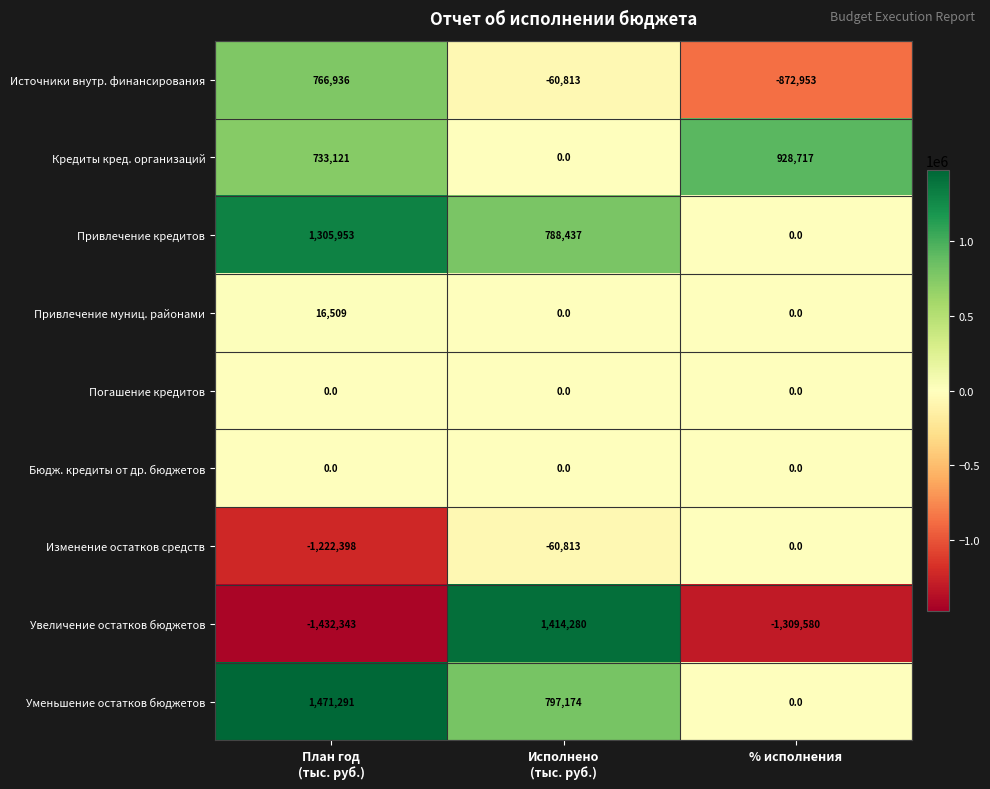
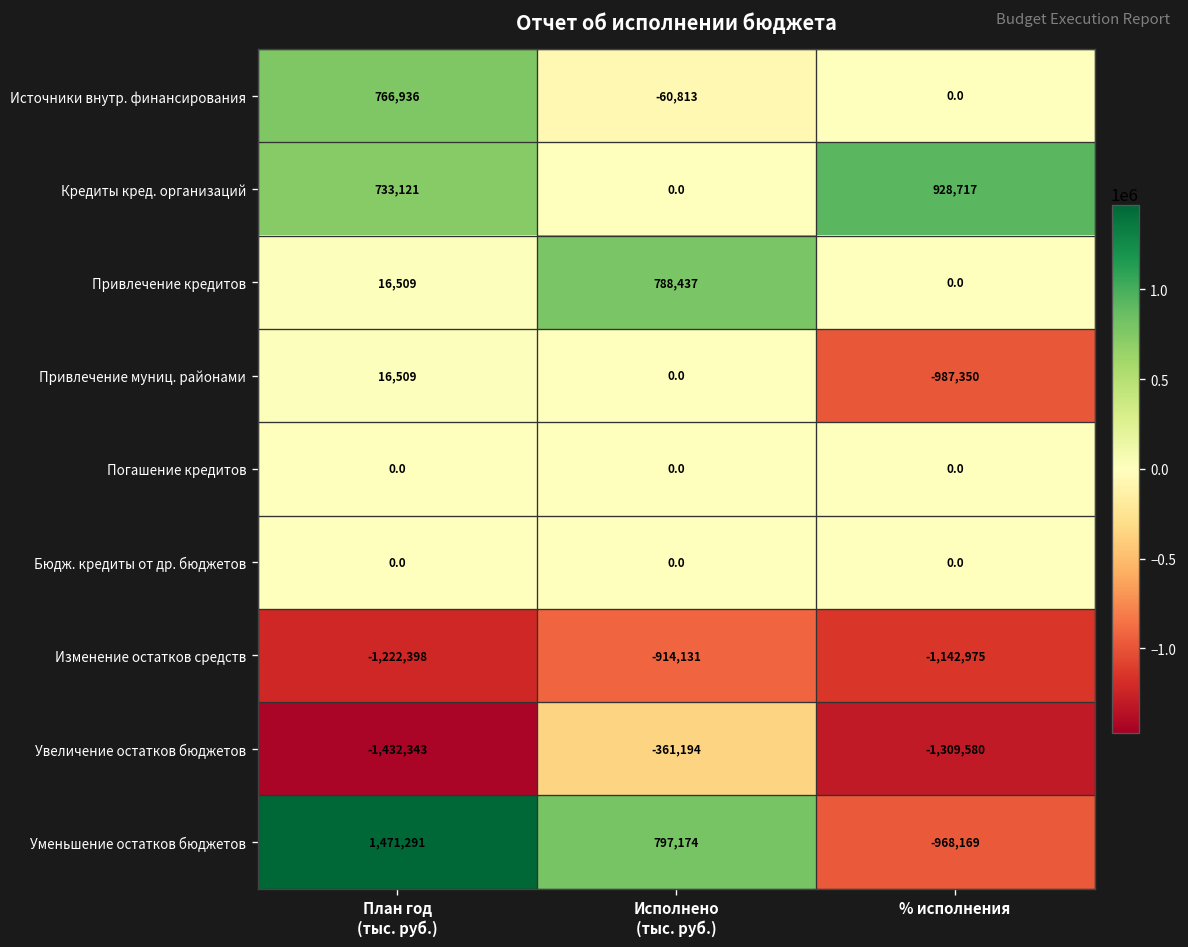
  {
    "Источники внутр. финансирования": {
      "План год (тыс. руб.)": "766,936",
      "Исполнено (тыс. руб.)": "-60,813",
-     "% исполнения": "-872,953"
+     "% исполнения": "0.0"
    },
    "Кредиты кред. организаций": {
      "План год (тыс. руб.)": "733,121",
      "Исполнено (тыс. руб.)": "0.0",
      "% исполнения": "928,717"
    },
    "Привлечение кредитов": {
-     "План год (тыс. руб.)": "1,305,953",
+     "План год (тыс. руб.)": "16,509",
      "Исполнено (тыс. руб.)": "788,437",
      "% исполнения": "0.0"
    },
    "Привлечение муниц. районами": {
      "План год (тыс. руб.)": "16,509",
      "Исполнено (тыс. руб.)": "0.0",
-     "% исполнения": "0.0"
+     "% исполнения": "-987,350"
    },
    "Погашение кредитов": {
      "План год (тыс. руб.)": "0.0",
      "Исполнено (тыс. руб.)": "0.0",
      "% исполнения": "0.0"
    },
    "Бюдж. кредиты от др. бюджетов": {
      "План год (тыс. руб.)": "0.0",
      "Исполнено (тыс. руб.)": "0.0",
      "% исполнения": "0.0"
    },
    "Изменение остатков средств": {
      "План год (тыс. руб.)": "-1,222,398",
-     "Исполнено (тыс. руб.)": "-60,813",
-     "% исполнения": "0.0"
+     "Исполнено (тыс. руб.)": "-914,131",
+     "% исполнения": "-1,142,975"
    },
    "Увеличение остатков бюджетов": {
      "План год (тыс. руб.)": "-1,432,343",
-     "Исполнено (тыс. руб.)": "1,414,280",
+     "Исполнено (тыс. руб.)": "-361,194",
      "% исполнения": "-1,309,580"
    },
    "Уменьшение остатков бюджетов": {
      "План год (тыс. руб.)": "1,471,291",
      "Исполнено (тыс. руб.)": "797,174",
-     "% исполнения": "0.0"
+     "% исполнения": "-968,169"
    }
  }
